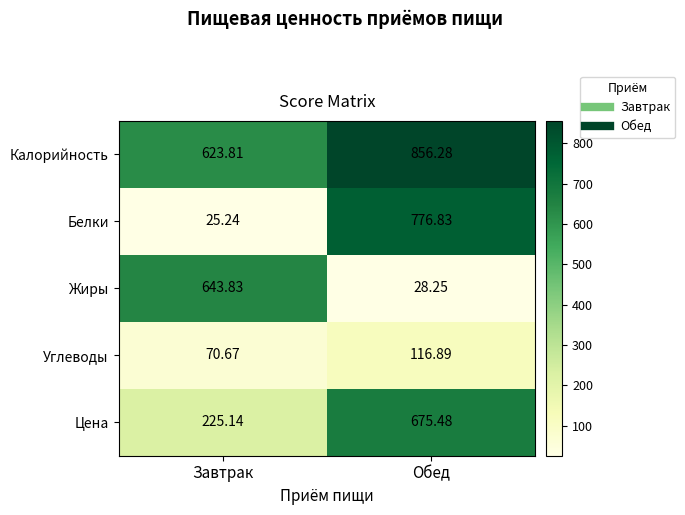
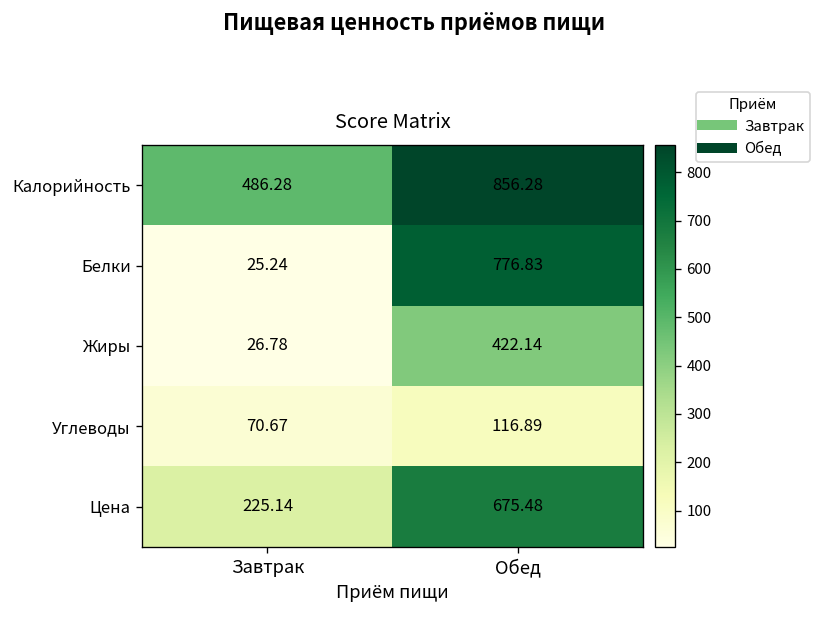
  {
    "Калорийность": {
-     "Завтрак": 623.81,
+     "Завтрак": 486.28,
      "Обед": 856.28
    },
    "Белки": {
      "Завтрак": 25.24,
      "Обед": 776.83
    },
    "Жиры": {
-     "Завтрак": 643.83,
-     "Обед": 28.25
+     "Завтрак": 26.78,
+     "Обед": 422.14
    },
    "Углеводы": {
      "Завтрак": 70.67,
      "Обед": 116.89
    },
    "Цена": {
      "Завтрак": 225.14,
      "Обед": 675.48
    }
  }
